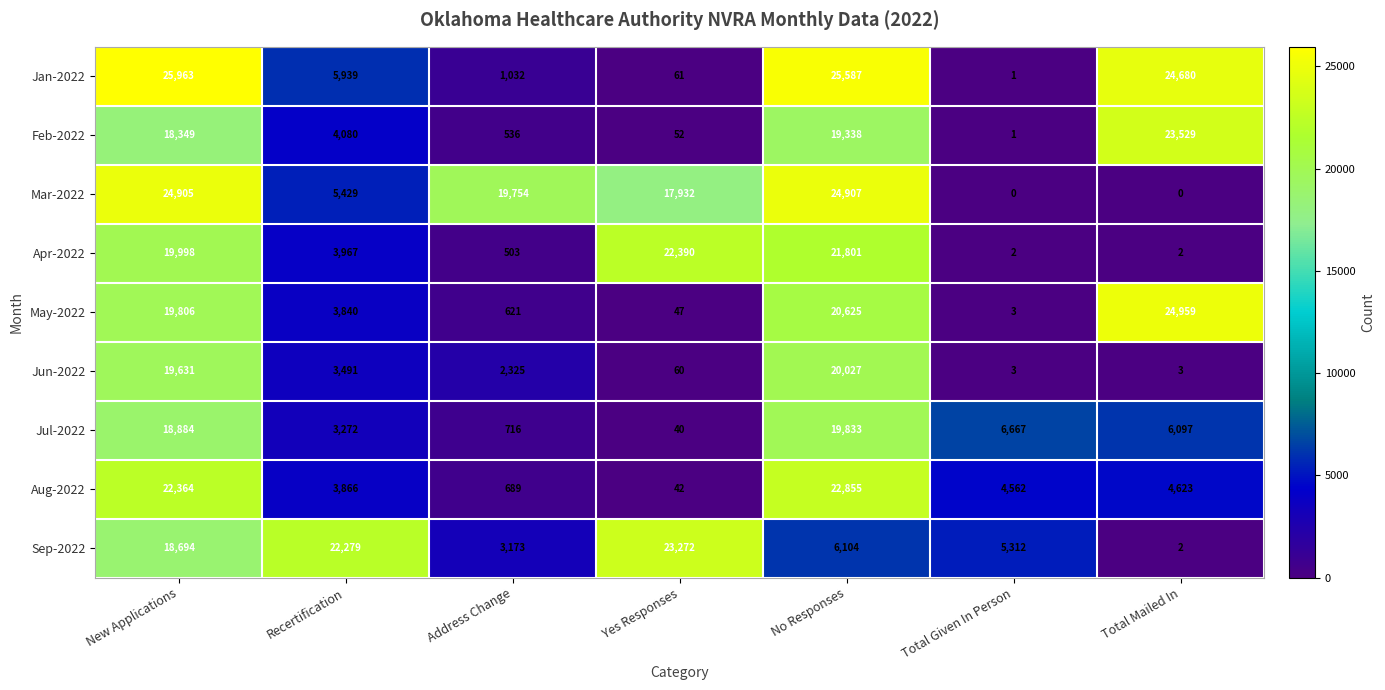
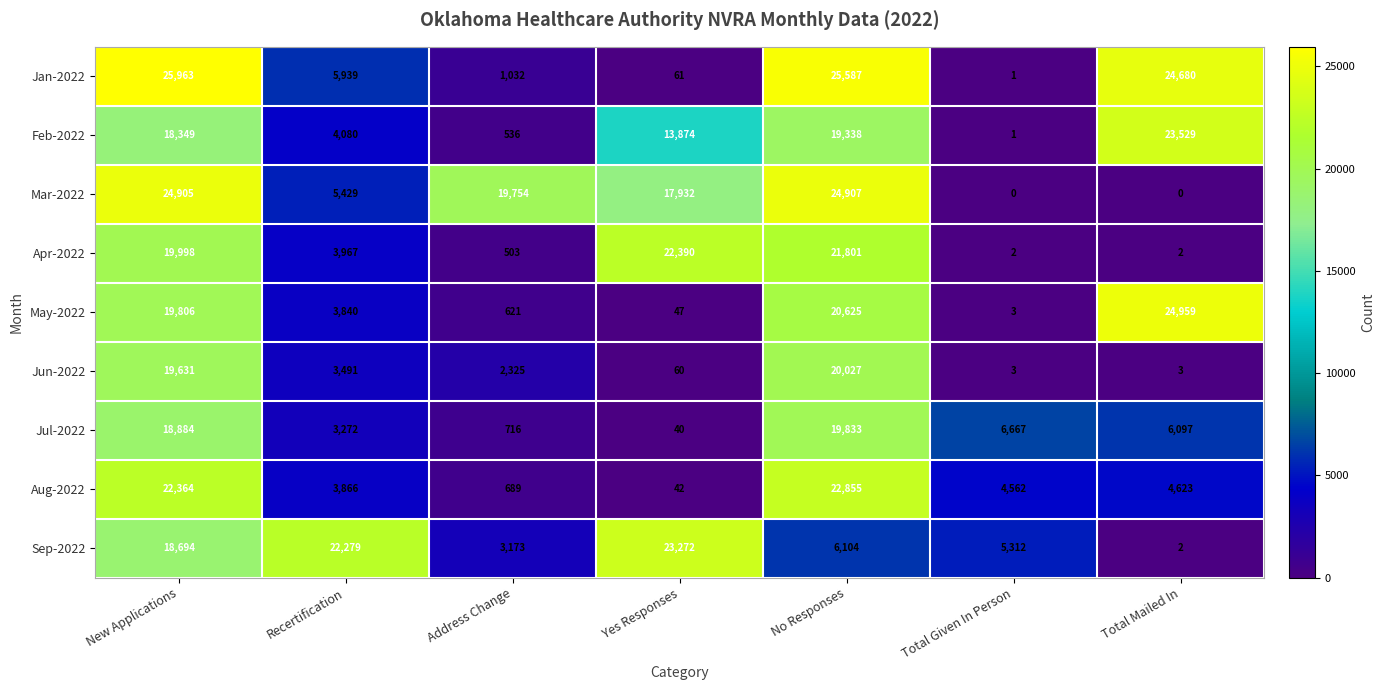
  {
    "Jan-2022": {
      "New Applications": "25,963",
      "Recertification": "5,939",
      "Address Change": "1,032",
      "Yes Responses": "61",
      "No Responses": "25,587",
      "Total Given In Person": "1",
      "Total Mailed In": "24,680"
    },
    "Feb-2022": {
      "New Applications": "18,349",
      "Recertification": "4,080",
      "Address Change": "536",
-     "Yes Responses": "52",
+     "Yes Responses": "13,874",
      "No Responses": "19,338",
      "Total Given In Person": "1",
      "Total Mailed In": "23,529"
    },
    "Mar-2022": {
      "New Applications": "24,905",
      "Recertification": "5,429",
      "Address Change": "19,754",
      "Yes Responses": "17,932",
      "No Responses": "24,907",
      "Total Given In Person": "0",
      "Total Mailed In": "0"
    },
    "Apr-2022": {
      "New Applications": "19,998",
      "Recertification": "3,967",
      "Address Change": "503",
      "Yes Responses": "22,390",
      "No Responses": "21,801",
      "Total Given In Person": "2",
      "Total Mailed In": "2"
    },
    "May-2022": {
      "New Applications": "19,806",
      "Recertification": "3,840",
      "Address Change": "621",
      "Yes Responses": "47",
      "No Responses": "20,625",
      "Total Given In Person": "3",
      "Total Mailed In": "24,959"
    },
    "Jun-2022": {
      "New Applications": "19,631",
      "Recertification": "3,491",
      "Address Change": "2,325",
      "Yes Responses": "60",
      "No Responses": "20,027",
      "Total Given In Person": "3",
      "Total Mailed In": "3"
    },
    "Jul-2022": {
      "New Applications": "18,884",
      "Recertification": "3,272",
      "Address Change": "716",
      "Yes Responses": "40",
      "No Responses": "19,833",
      "Total Given In Person": "6,667",
      "Total Mailed In": "6,097"
    },
    "Aug-2022": {
      "New Applications": "22,364",
      "Recertification": "3,866",
      "Address Change": "689",
      "Yes Responses": "42",
      "No Responses": "22,855",
      "Total Given In Person": "4,562",
      "Total Mailed In": "4,623"
    },
    "Sep-2022": {
      "New Applications": "18,694",
      "Recertification": "22,279",
      "Address Change": "3,173",
      "Yes Responses": "23,272",
      "No Responses": "6,104",
      "Total Given In Person": "5,312",
      "Total Mailed In": "2"
    }
  }
